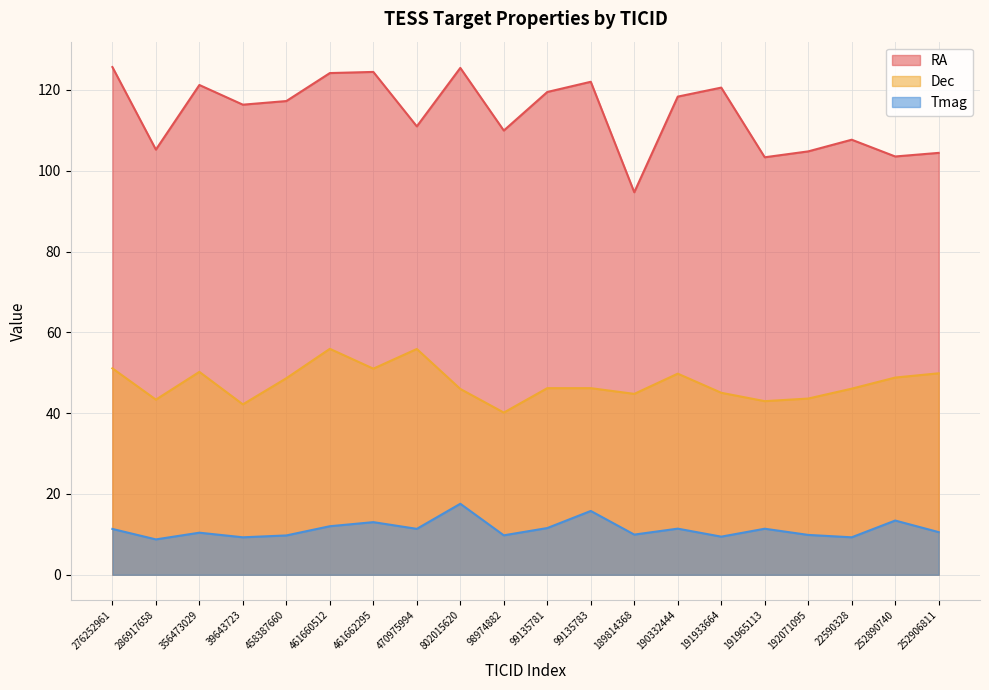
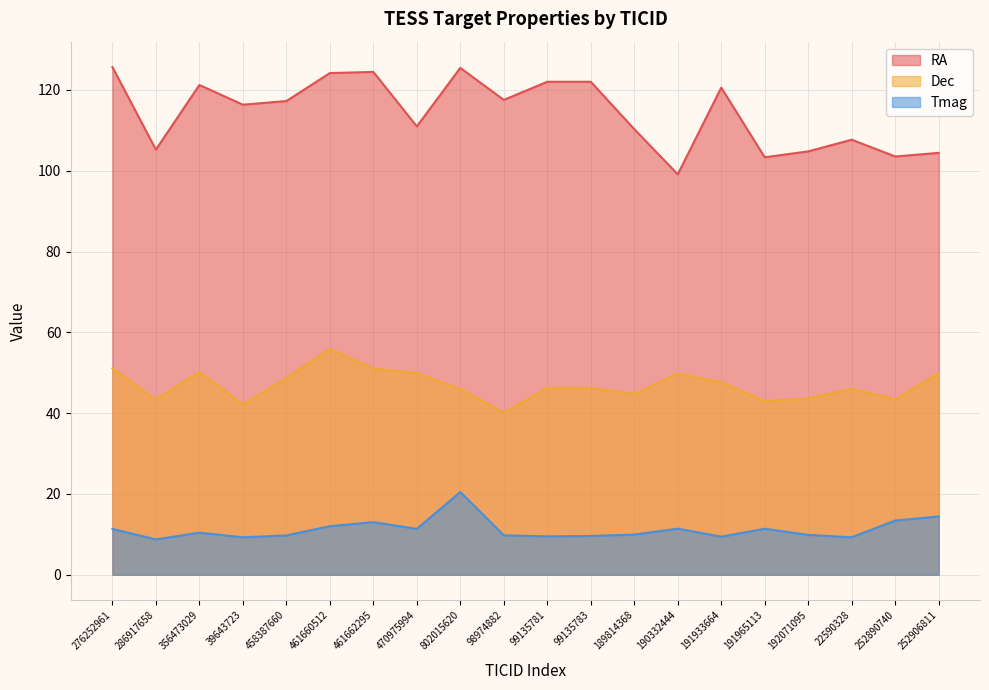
  {
    "RA": {
      "276252961": 126,
      "286917658": 105,
      "356473029": 121,
      "39643723": 116,
      "458387660": 117,
      "461660512": 124,
      "461662295": 124,
      "470975994": 111,
      "802015620": 125,
-     "98974882": 110,
-     "99135781": 119,
+     "98974882": 118,
+     "99135781": 122,
      "99135783": 122,
-     "189814368": 95,
-     "190332444": 118,
+     "189814368": 110,
+     "190332444": 99,
      "191933664": 121,
      "191965113": 103,
      "192071095": 105,
      "22590328": 108,
      "252890740": 104,
      "252906811": 104
    },
    "Dec": {
      "276252961": 51,
      "286917658": 43,
      "356473029": 50,
      "39643723": 42,
      "458387660": 49,
      "461660512": 56,
      "461662295": 51,
-     "470975994": 56,
+     "470975994": 50,
      "802015620": 46,
      "98974882": 40,
      "99135781": 46,
      "99135783": 46,
      "189814368": 45,
      "190332444": 50,
-     "191933664": 45,
+     "191933664": 48,
      "191965113": 43,
      "192071095": 44,
      "22590328": 46,
-     "252890740": 49,
+     "252890740": 43,
      "252906811": 50
    },
    "Tmag": {
      "276252961": 11,
      "286917658": 9,
      "356473029": 10,
      "39643723": 9,
      "458387660": 10,
      "461660512": 12,
      "461662295": 13,
      "470975994": 11,
-     "802015620": 18,
+     "802015620": 20,
      "98974882": 10,
-     "99135781": 12,
-     "99135783": 16,
+     "99135781": 10,
+     "99135783": 10,
      "189814368": 10,
      "190332444": 11,
      "191933664": 9,
      "191965113": 11,
      "192071095": 10,
      "22590328": 9,
      "252890740": 13,
-     "252906811": 11
+     "252906811": 14
    }
  }
